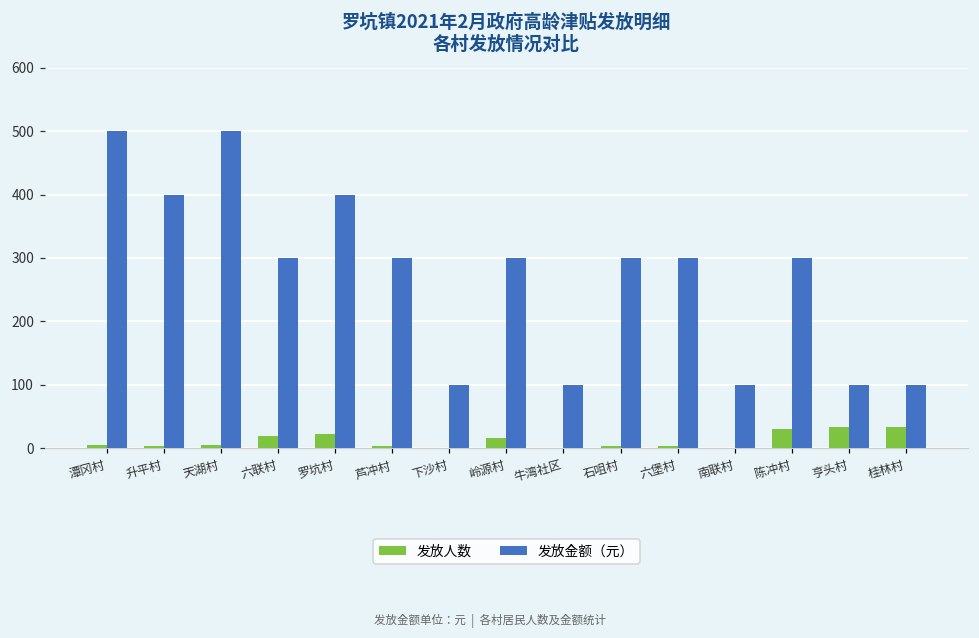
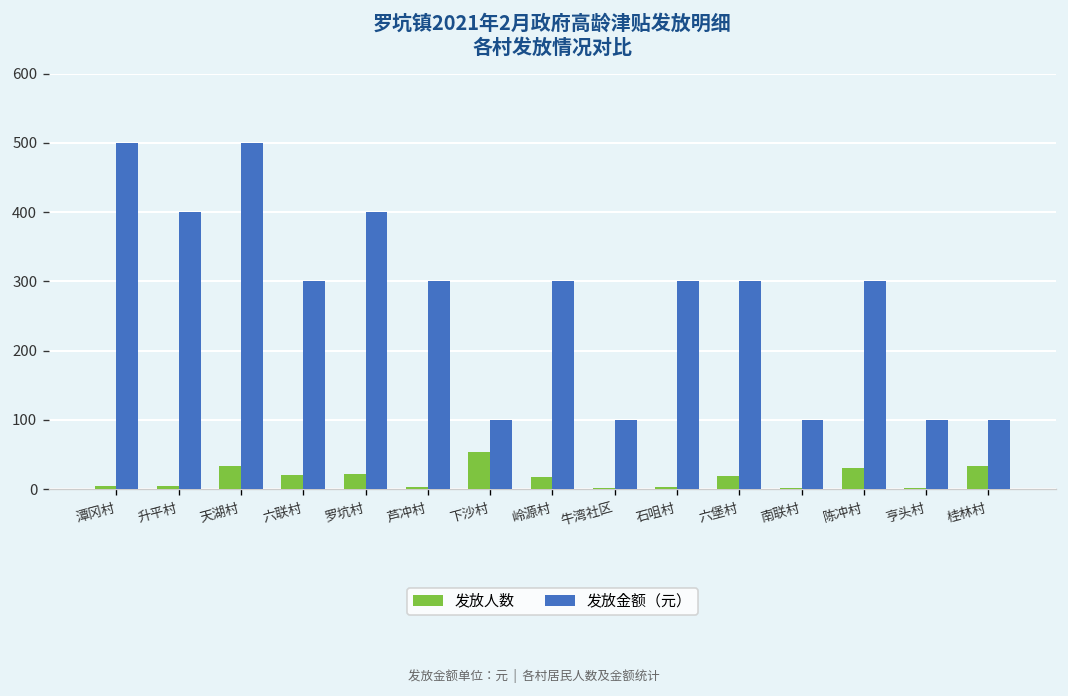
  {
    "发放人数": {
      "潭冈村": 10,
-     "天湖村": 10,
+     "天湖村": 30,
      "六联村": 20,
      "罗坑村": 20,
-     "下沙村": 0,
+     "下沙村": 50,
      "岭源村": 20,
-     "六堡村": 0,
+     "六堡村": 20,
      "陈冲村": 30,
-     "亨头村": 30,
+     "亨头村": 0,
      "桂林村": 30
    },
    "发放金额（元）": {
      "潭冈村": 500,
      "升平村": 400,
      "天湖村": 500,
      "六联村": 300,
      "罗坑村": 400,
      "芦冲村": 300,
      "下沙村": 100,
      "岭源村": 300,
      "牛湾社区": 100,
      "石咀村": 300,
      "六堡村": 300,
      "南联村": 100,
      "陈冲村": 300,
      "亨头村": 100,
      "桂林村": 100
    }
  }
